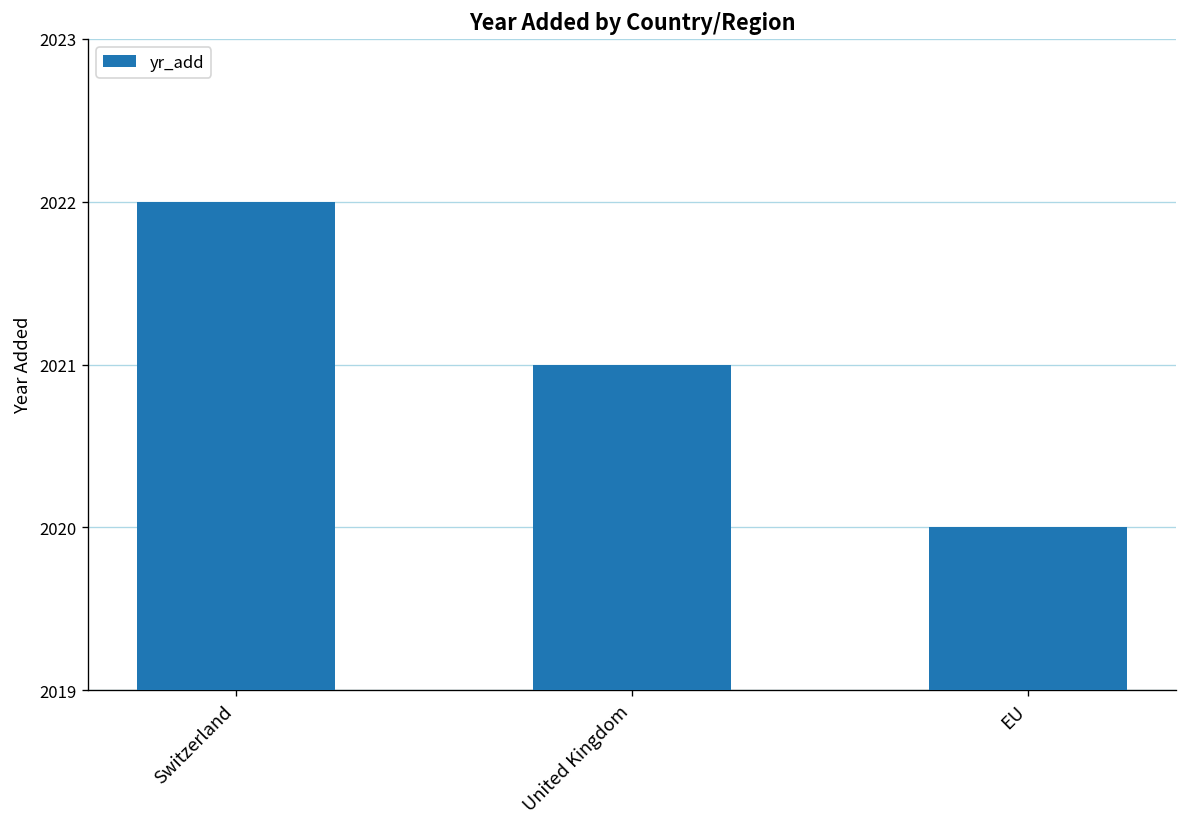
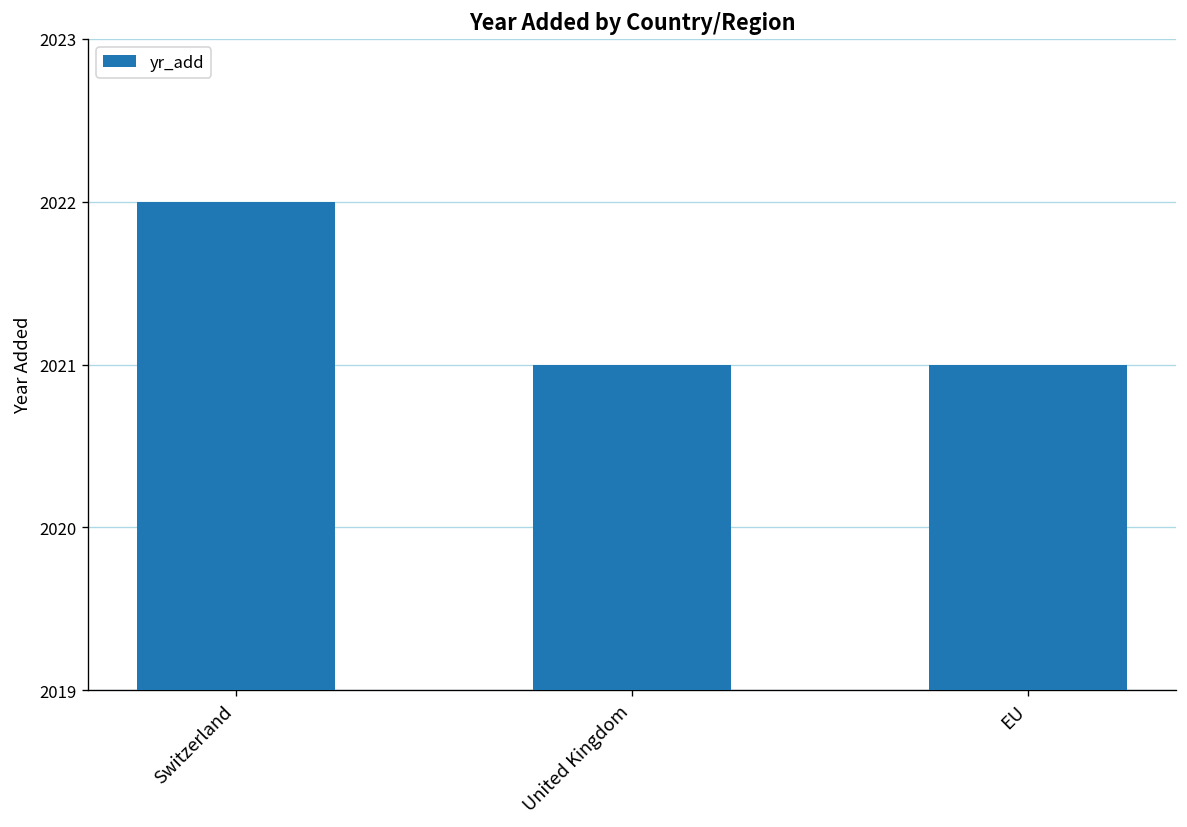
  {
    "Switzerland": 2022,
    "United Kingdom": 2021,
-   "EU": 2020
+   "EU": 2021
  }
